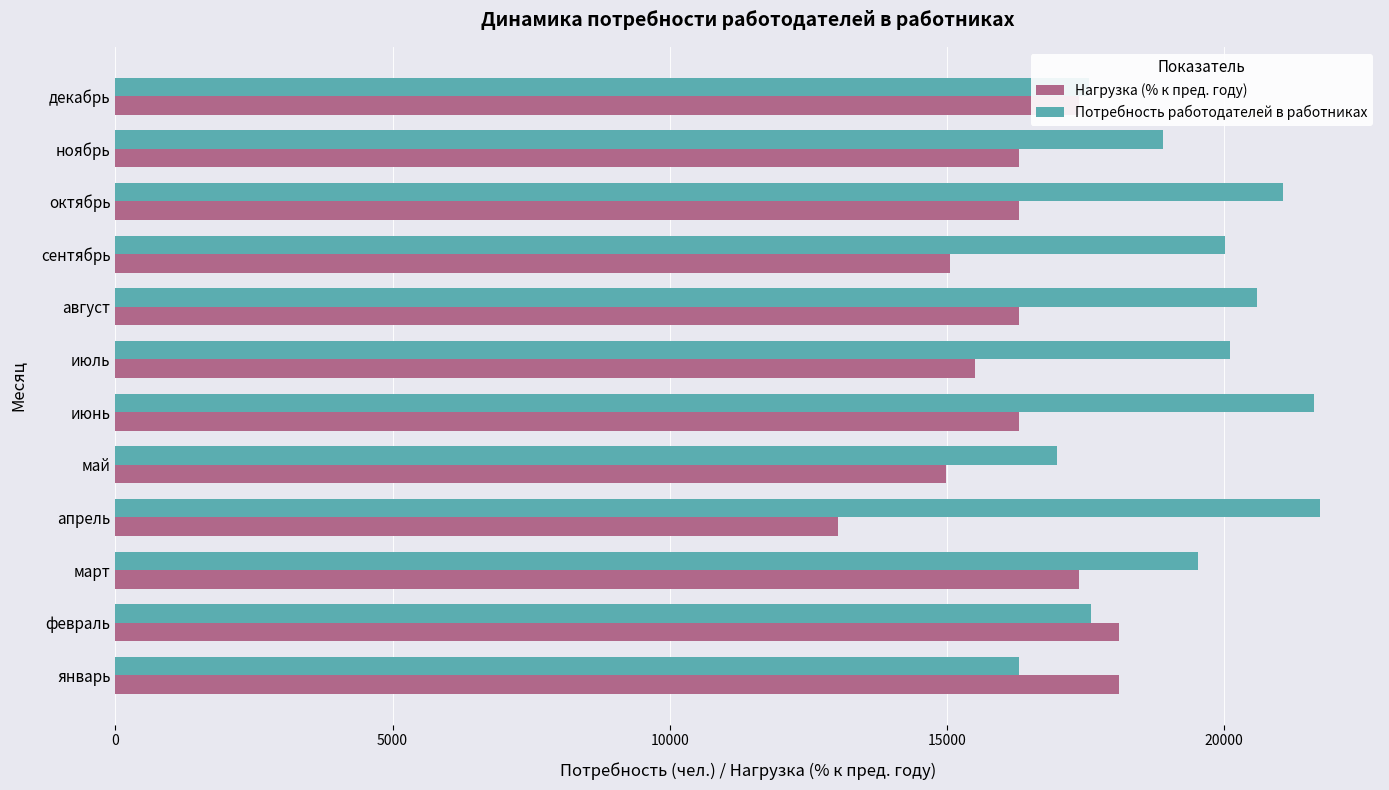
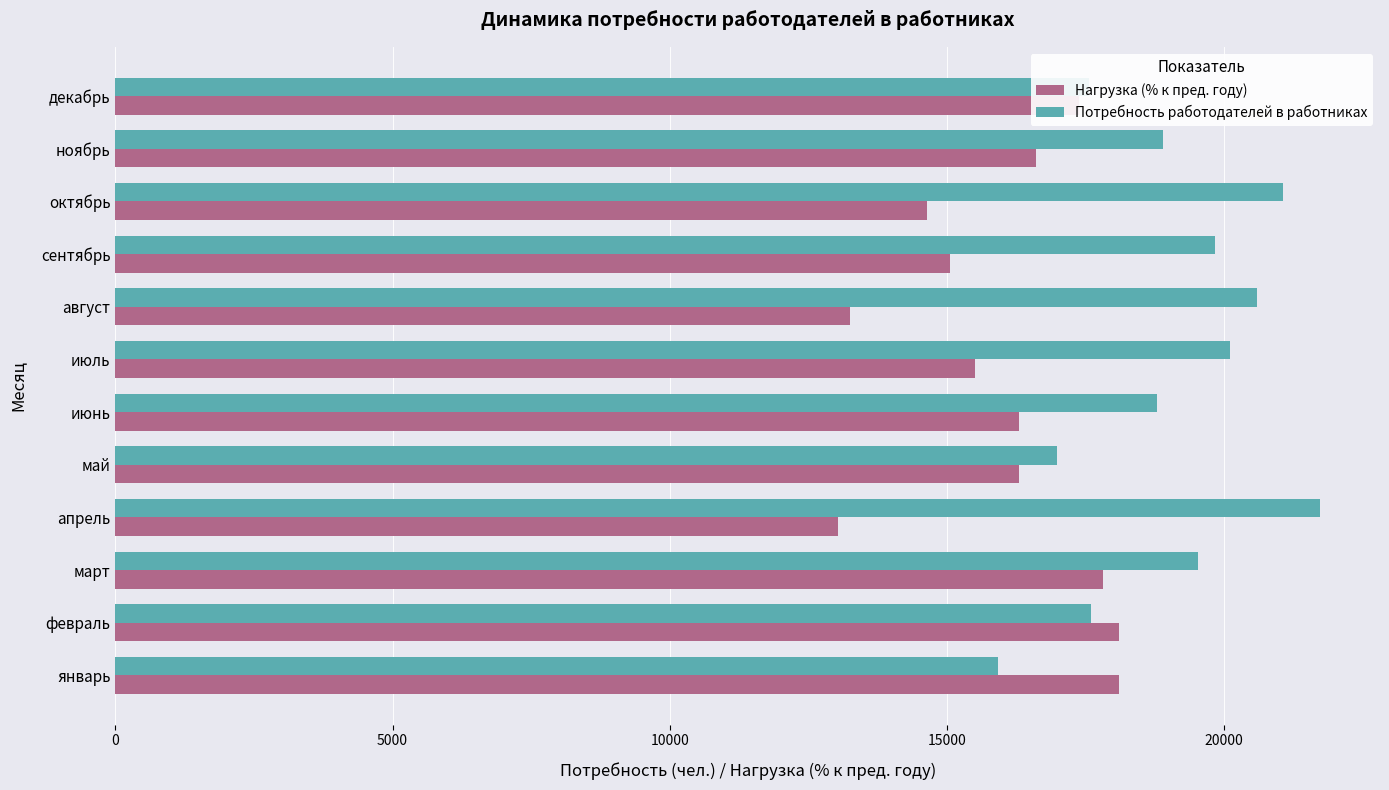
  {
    "Нагрузка (% к пред. году)": {
-     "ноябрь": 16300,
-     "октябрь": 16300,
+     "ноябрь": 16600,
+     "октябрь": 14600,
      "сентябрь": 15100,
-     "август": 16300,
+     "август": 13300,
      "июль": 15500,
      "июнь": 16300,
-     "май": 15000,
+     "май": 16300,
      "апрель": 13000,
-     "март": 17400,
+     "март": 17800,
      "февраль": 18100,
      "январь": 18100
    },
    "Потребность работодателей в работниках": {
      "ноябрь": 18900,
      "октябрь": 21100,
-     "сентябрь": 20000,
+     "сентябрь": 19800,
      "август": 20600,
      "июль": 20100,
-     "июнь": 21600,
+     "июнь": 18800,
      "май": 17000,
      "апрель": 21700,
      "март": 19500,
      "февраль": 17600,
-     "январь": 16300
+     "январь": 15900
    }
  }
